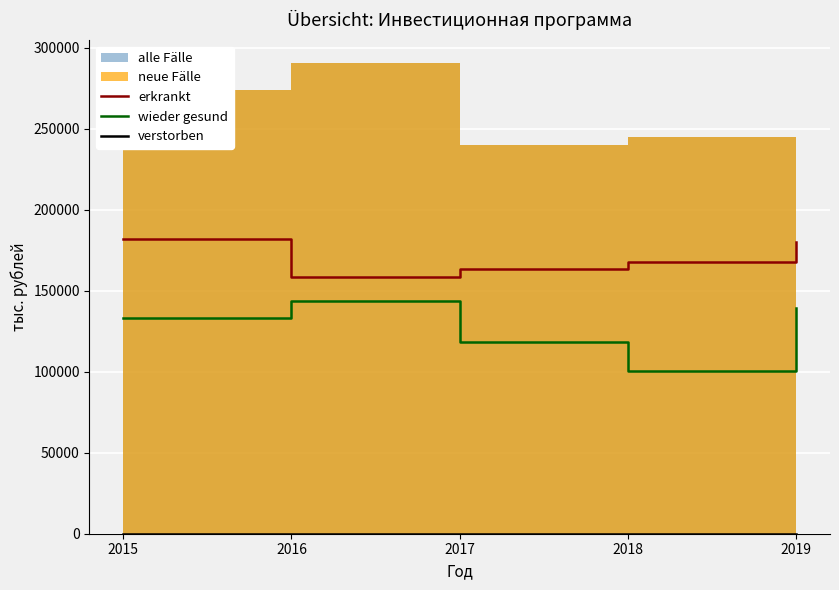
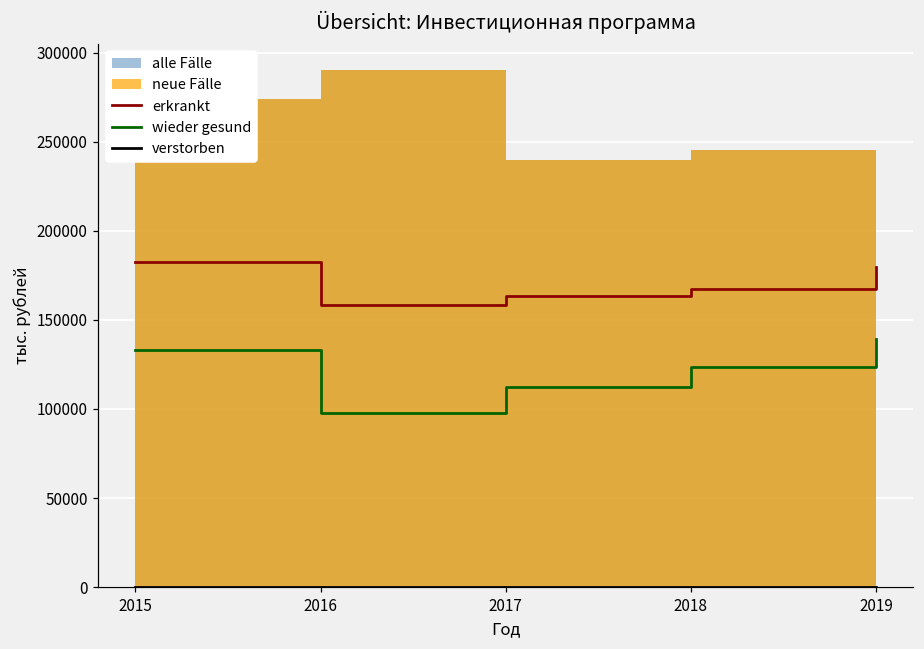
  {
    "erkrankt": {
      "2015": 182000,
      "2016": 158000,
      "2017": 163000,
      "2018": 168000,
      "2019": 180000
    },
    "wieder gesund": {
      "2015": 133000,
-     "2016": 144000,
-     "2017": 119000,
-     "2018": 101000,
+     "2016": 98000,
+     "2017": 112000,
+     "2018": 124000,
      "2019": 139000
    },
    "verstorben": {
      "2015": 0,
      "2016": 0,
      "2017": 0,
      "2018": 0,
      "2019": 0
    }
  }
